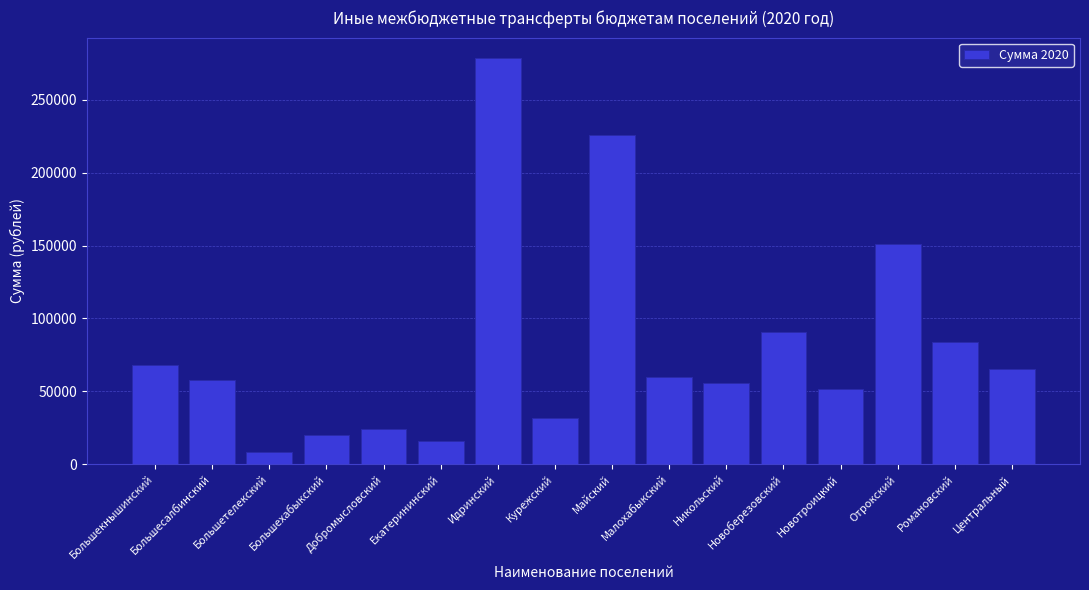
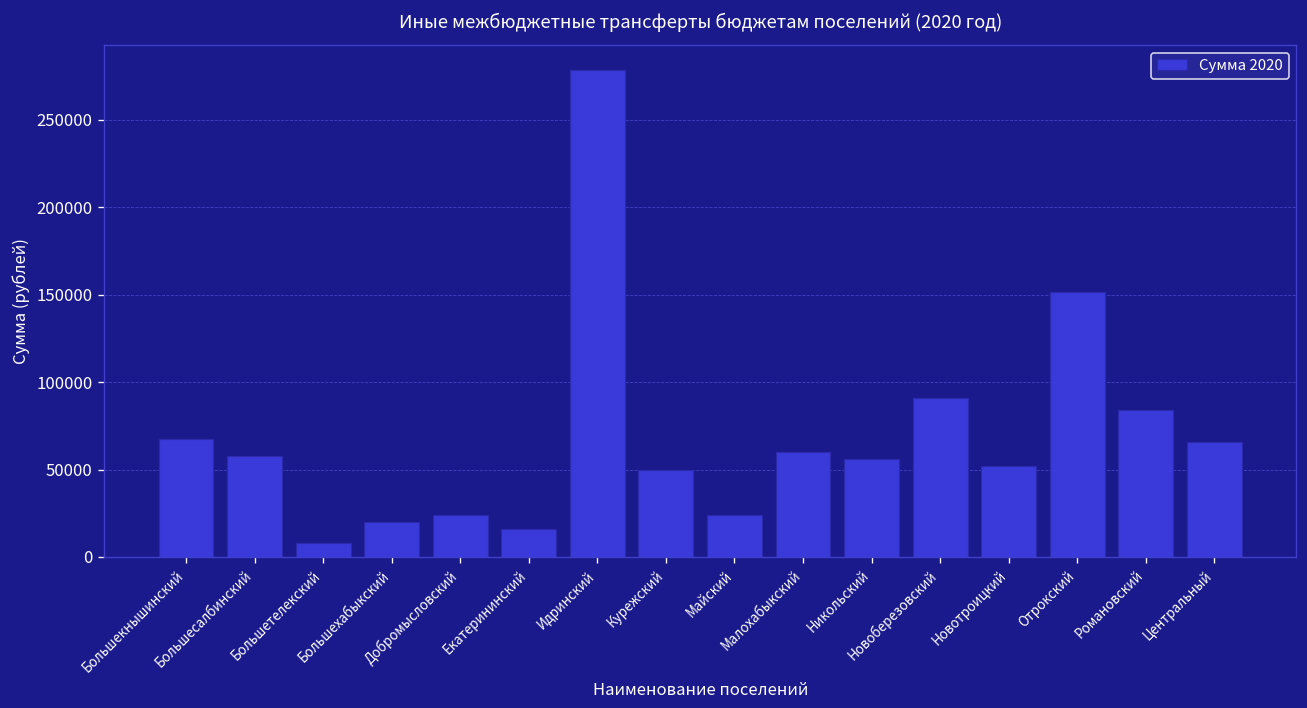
  {
    "Большекнышинский": 68000,
    "Большесалбинский": 57000,
    "Большетелекский": 8000,
    "Большехабыкский": 20000,
    "Добромысловский": 24000,
    "Екатерининский": 16000,
    "Идринский": 279000,
-   "Курежский": 32000,
-   "Майский": 226000,
+   "Курежский": 50000,
+   "Майский": 24000,
    "Малохабыкский": 60000,
    "Никольский": 56000,
    "Новоберезовский": 91000,
    "Новотроицкий": 52000,
    "Отрокский": 151000,
    "Романовский": 84000,
    "Центральный": 65000
  }
